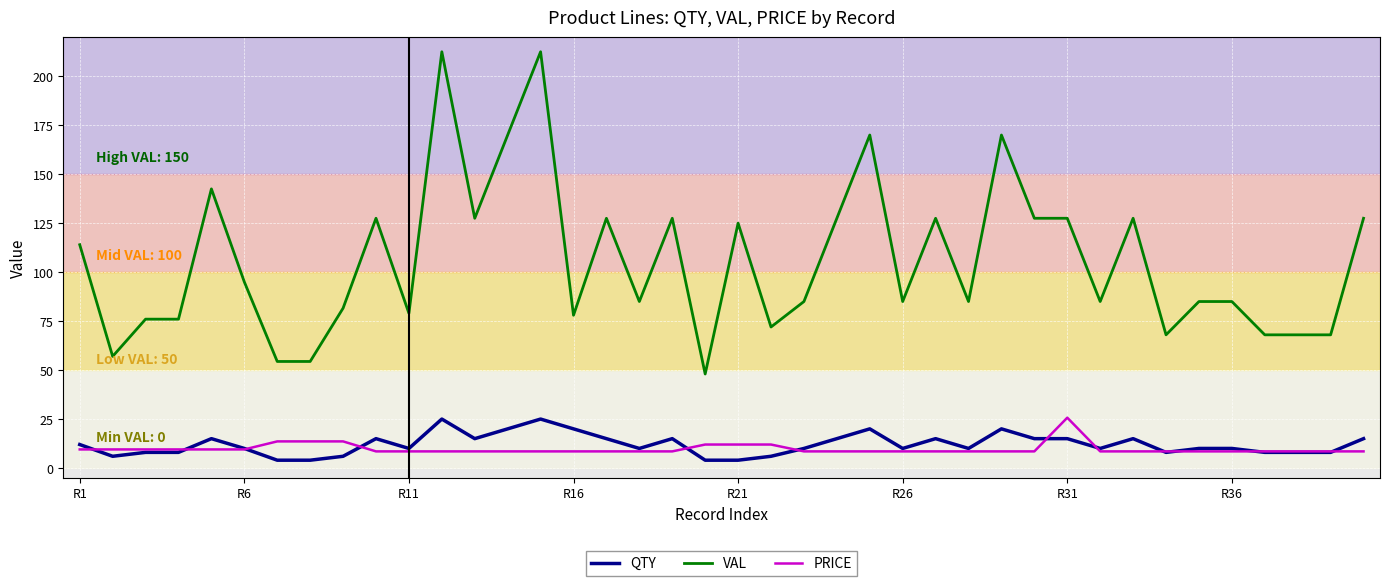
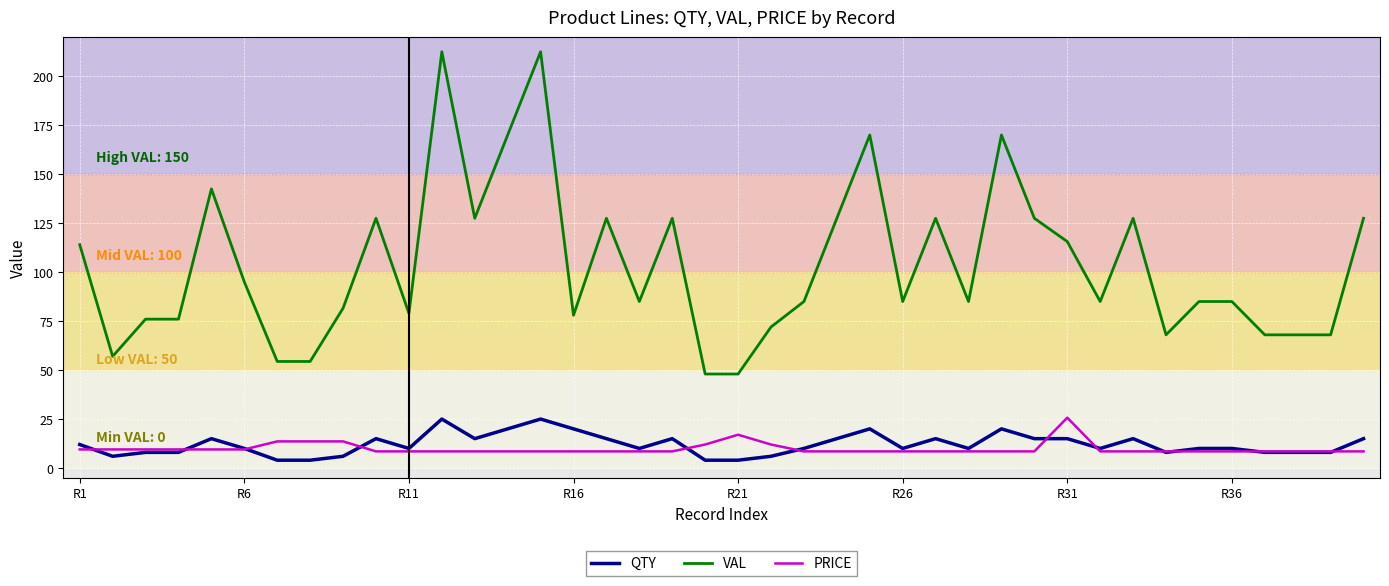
  {
    "QTY": {
      "R1": 12,
      "R11": 10,
      "R16": 20,
      "R21": 4,
      "R26": 10,
      "R31": 15,
      "R36": 10
    },
    "VAL": {
      "R6": 95,
      "R11": 79,
      "R16": 78,
-     "R21": 125,
+     "R21": 48,
      "R26": 85,
-     "R31": 128,
+     "R31": 116,
      "R36": 85
    },
    "PRICE": {
      "R1": 10,
      "R11": 9,
      "R16": 9,
-     "R21": 12,
+     "R21": 17,
      "R26": 9,
      "R31": 26,
      "R36": 9
    }
  }
